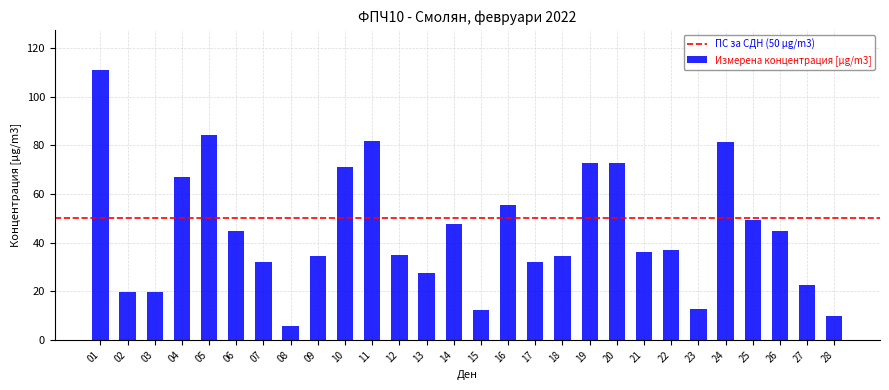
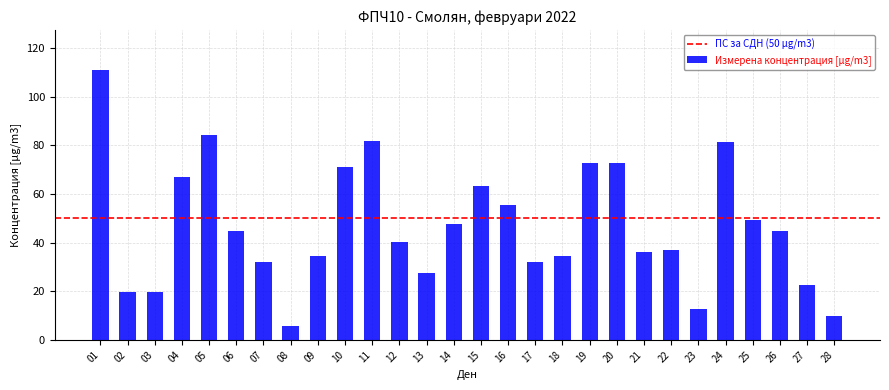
  {
    "01": 111,
    "02": 20,
    "03": 19,
    "04": 67,
    "05": 84,
    "06": 45,
    "07": 32,
    "08": 6,
    "09": 35,
    "10": 71,
    "11": 82,
-   "12": 35,
+   "12": 40,
    "13": 28,
    "14": 48,
-   "15": 12,
+   "15": 63,
    "16": 55,
    "17": 32,
    "18": 35,
    "19": 73,
    "20": 73,
    "21": 36,
    "22": 37,
    "23": 13,
    "24": 81,
    "25": 49,
    "26": 45,
    "27": 22,
    "28": 10
  }
